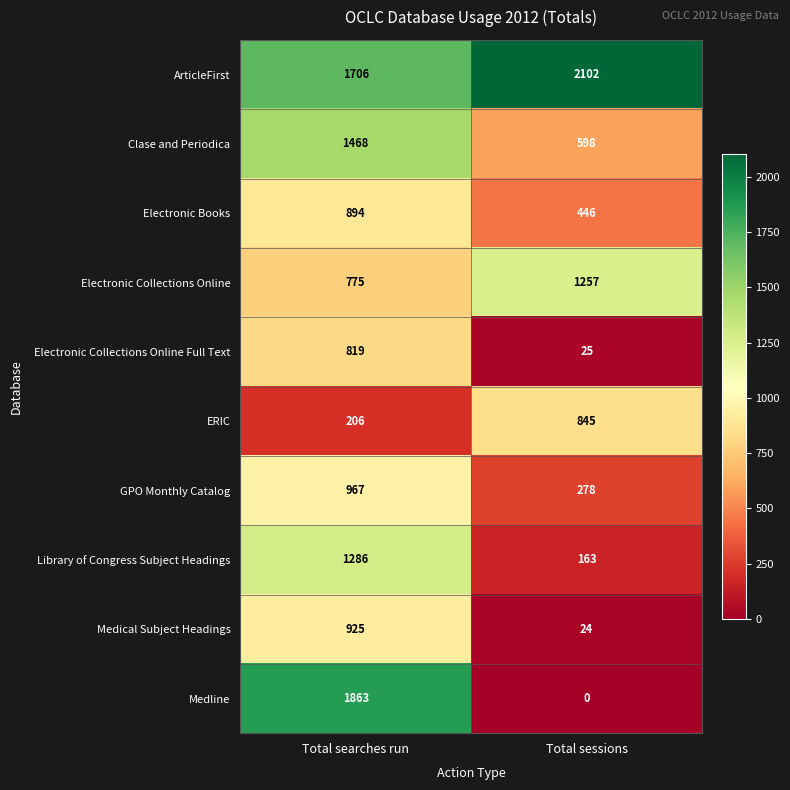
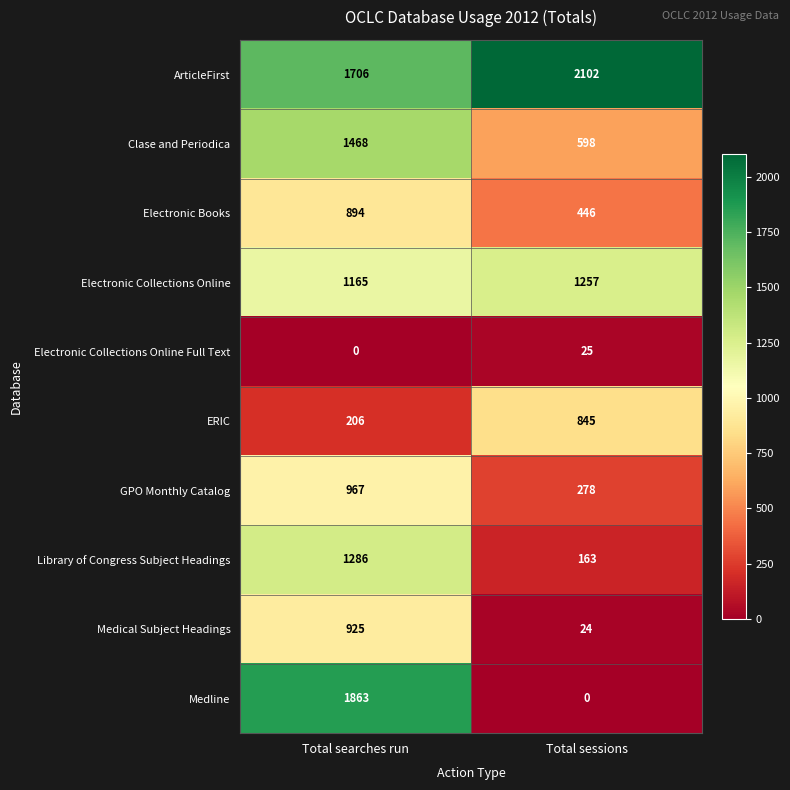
  {
    "ArticleFirst": {
      "Total searches run": 1706,
      "Total sessions": 2102
    },
    "Clase and Periodica": {
      "Total searches run": 1468,
      "Total sessions": 598
    },
    "Electronic Books": {
      "Total searches run": 894,
      "Total sessions": 446
    },
    "Electronic Collections Online": {
-     "Total searches run": 775,
+     "Total searches run": 1165,
      "Total sessions": 1257
    },
    "Electronic Collections Online Full Text": {
-     "Total searches run": 819,
+     "Total searches run": 0,
      "Total sessions": 25
    },
    "ERIC": {
      "Total searches run": 206,
      "Total sessions": 845
    },
    "GPO Monthly Catalog": {
      "Total searches run": 967,
      "Total sessions": 278
    },
    "Library of Congress Subject Headings": {
      "Total searches run": 1286,
      "Total sessions": 163
    },
    "Medical Subject Headings": {
      "Total searches run": 925,
      "Total sessions": 24
    },
    "Medline": {
      "Total searches run": 1863,
      "Total sessions": 0
    }
  }
